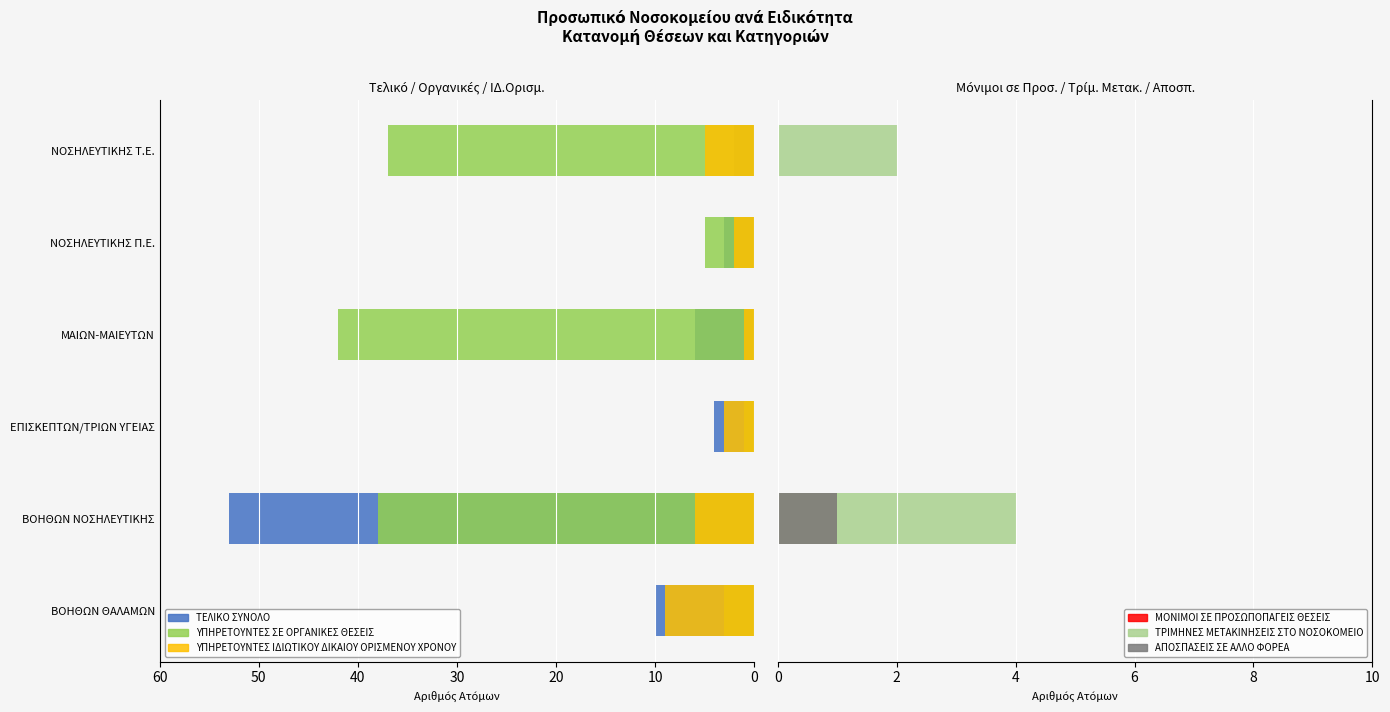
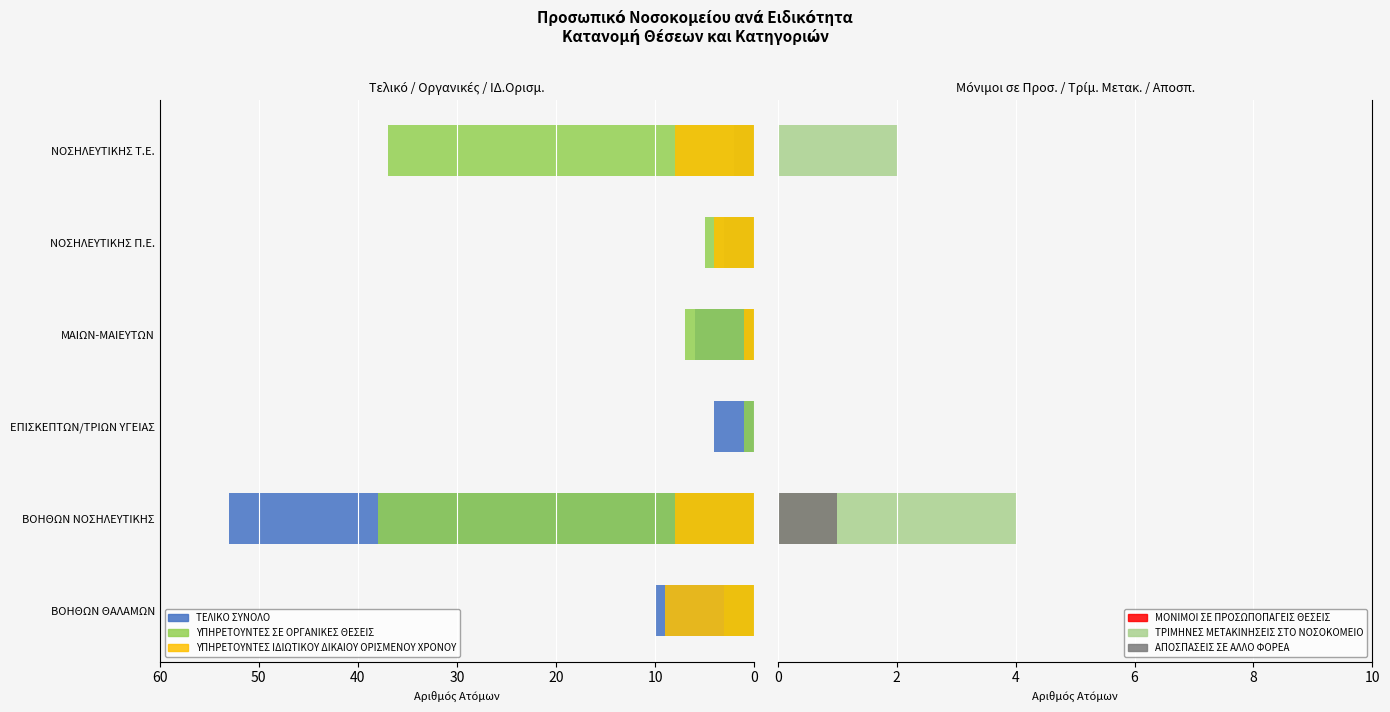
  {
    "Τελικό / Οργανικές / ΙΔ.Ορισμ.": {
      "ΤΕΛΙΚΟ ΣΥΝΟΛΟ": {
        "ΕΠΙΣΚΕΠΤΩΝ/ΤΡΙΩΝ ΥΓΕΙΑΣ": 4,
        "ΒΟΗΘΩΝ ΝΟΣΗΛΕΥΤΙΚΗΣ": 53,
        "ΒΟΗΘΩΝ ΘΑΛΑΜΩΝ": 10
      },
      "ΥΠΗΡΕΤΟΥΝΤΕΣ ΣΕ ΟΡΓΑΝΙΚΕΣ ΘΕΣΕΙΣ": {
        "ΝΟΣΗΛΕΥΤΙΚΗΣ Τ.Ε.": 37,
        "ΝΟΣΗΛΕΥΤΙΚΗΣ Π.Ε.": 5,
-       "ΜΑΙΩΝ-ΜΑΙΕΥΤΩΝ": 42
+       "ΜΑΙΩΝ-ΜΑΙΕΥΤΩΝ": 7
      },
      "ΥΠΗΡΕΤΟΥΝΤΕΣ ΙΔΙΩΤΙΚΟΥ ΔΙΚΑΙΟΥ ΟΡΙΣΜΕΝΟΥ ΧΡΟΝΟΥ": {
-       "ΝΟΣΗΛΕΥΤΙΚΗΣ Τ.Ε.": 5,
-       "ΝΟΣΗΛΕΥΤΙΚΗΣ Π.Ε.": 2,
-       "ΕΠΙΣΚΕΠΤΩΝ/ΤΡΙΩΝ ΥΓΕΙΑΣ": 3,
-       "ΒΟΗΘΩΝ ΝΟΣΗΛΕΥΤΙΚΗΣ": 6
+       "ΝΟΣΗΛΕΥΤΙΚΗΣ Τ.Ε.": 8,
+       "ΝΟΣΗΛΕΥΤΙΚΗΣ Π.Ε.": 4,
+       "ΕΠΙΣΚΕΠΤΩΝ/ΤΡΙΩΝ ΥΓΕΙΑΣ": 0,
+       "ΒΟΗΘΩΝ ΝΟΣΗΛΕΥΤΙΚΗΣ": 8
      }
    }
  }
